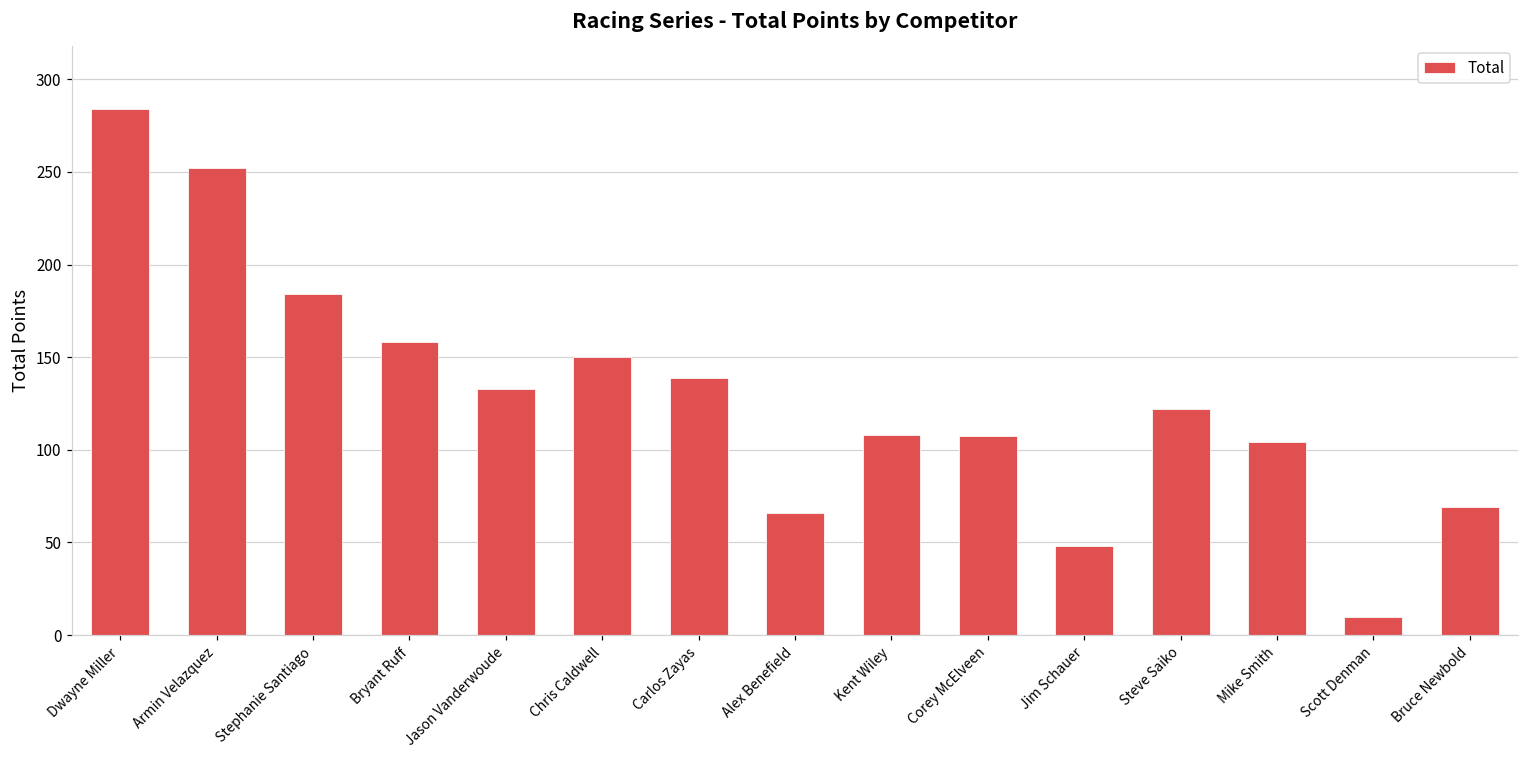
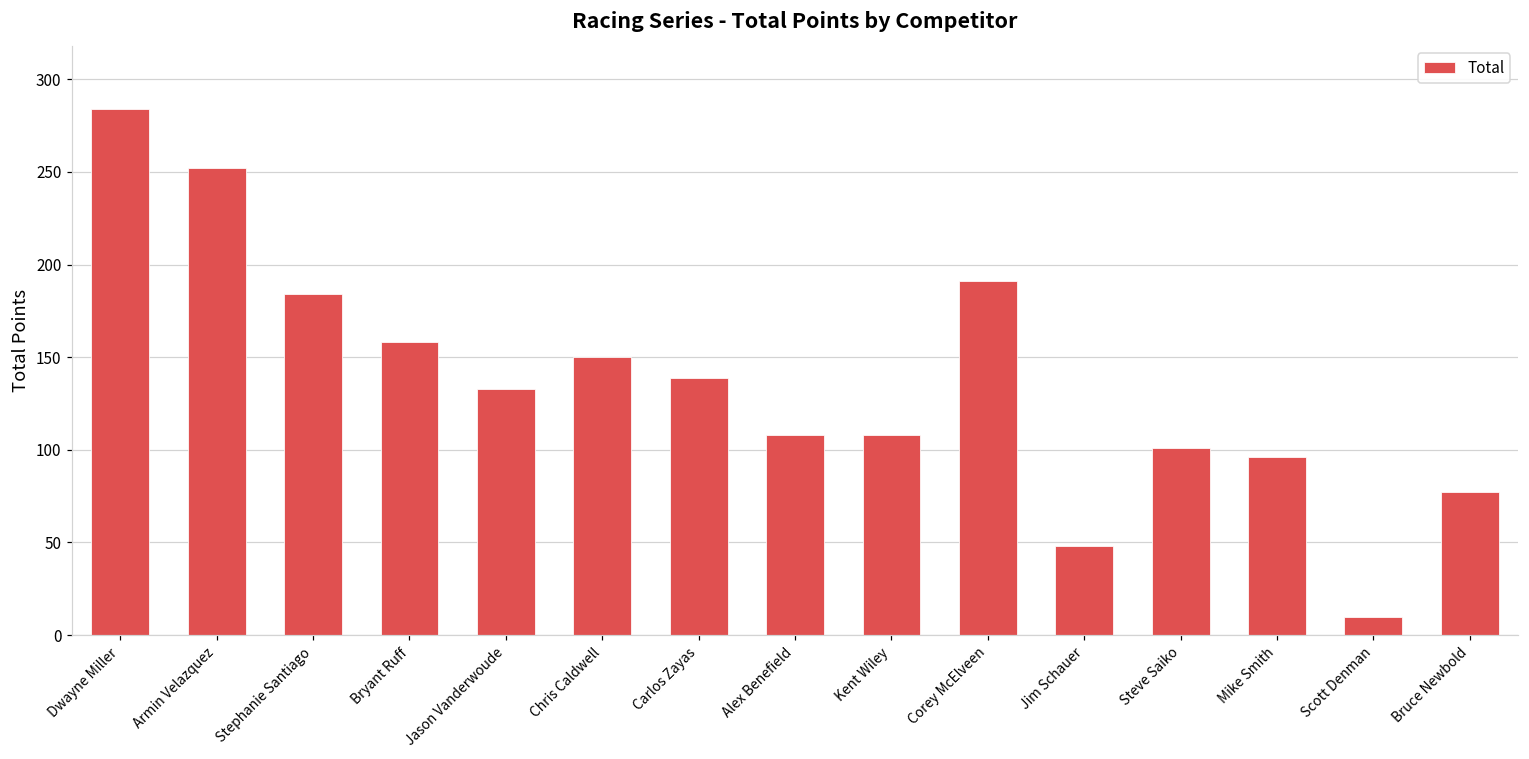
  {
    "Dwayne Miller": 284,
    "Armin Velazquez": 252,
    "Stephanie Santiago": 184,
    "Bryant Ruff": 158,
    "Jason Vanderwoude": 133,
    "Chris Caldwell": 150,
    "Carlos Zayas": 139,
-   "Alex Benefield": 66,
+   "Alex Benefield": 108,
    "Kent Wiley": 108,
-   "Corey McElveen": 107,
+   "Corey McElveen": 191,
    "Jim Schauer": 48,
-   "Steve Saiko": 122,
-   "Mike Smith": 104,
+   "Steve Saiko": 101,
+   "Mike Smith": 96,
    "Scott Denman": 10,
-   "Bruce Newbold": 69
+   "Bruce Newbold": 77
  }
